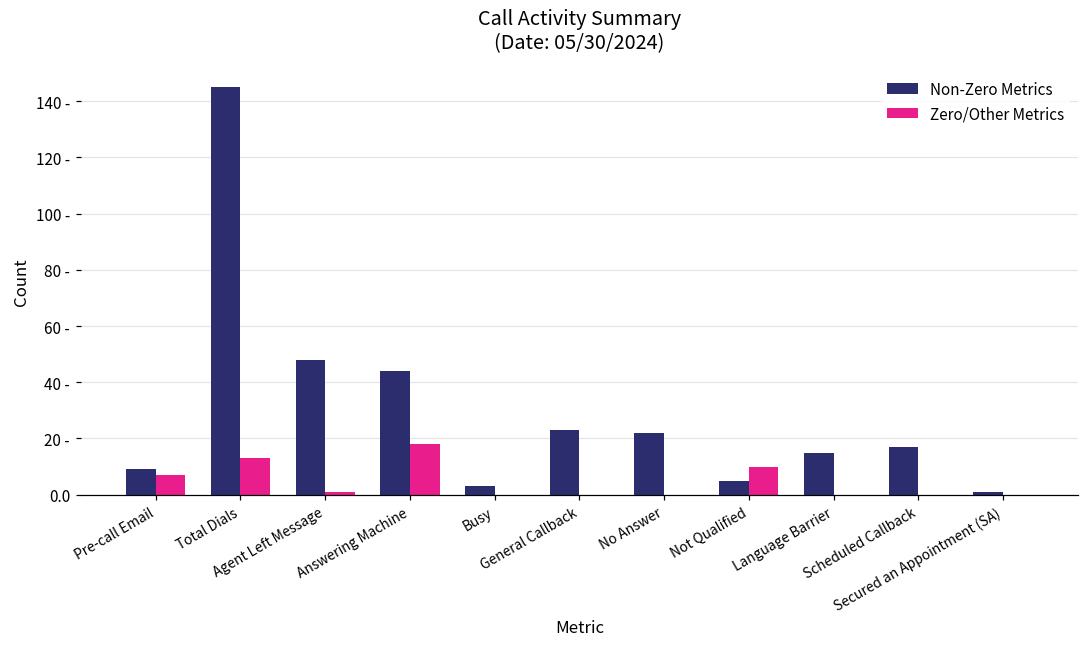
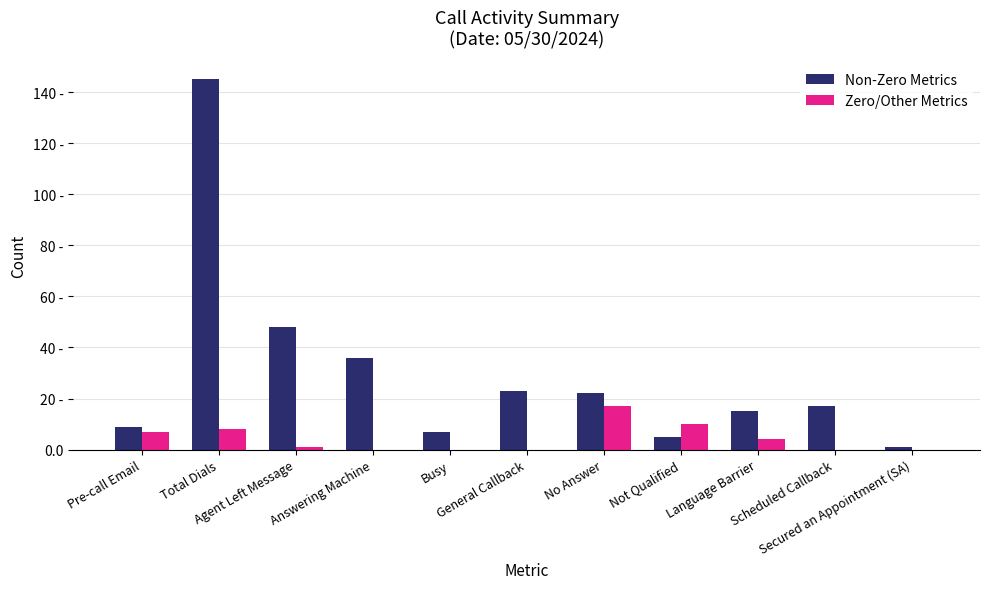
  {
    "Non-Zero Metrics": {
      "Pre-call Email": "9 -",
      "Total Dials": "145 -",
      "Agent Left Message": "48 -",
-     "Answering Machine": "44 -",
-     "Busy": "3 -",
+     "Answering Machine": "36 -",
+     "Busy": "7 -",
      "General Callback": "23 -",
      "No Answer": "22 -",
      "Not Qualified": "5 -",
      "Language Barrier": "15 -",
      "Scheduled Callback": "17 -",
      "Secured an Appointment (SA)": "1 -"
    },
    "Zero/Other Metrics": {
      "Pre-call Email": "7 -",
-     "Total Dials": "13 -",
+     "Total Dials": "8 -",
      "Agent Left Message": "1 -",
-     "Answering Machine": "18 -",
+     "Answering Machine": "0 -",
      "Busy": "0 -",
      "General Callback": "0 -",
-     "No Answer": "0 -",
+     "No Answer": "17 -",
      "Not Qualified": "10 -",
-     "Language Barrier": "0 -",
+     "Language Barrier": "4 -",
      "Scheduled Callback": "0 -",
      "Secured an Appointment (SA)": "0 -"
    }
  }
